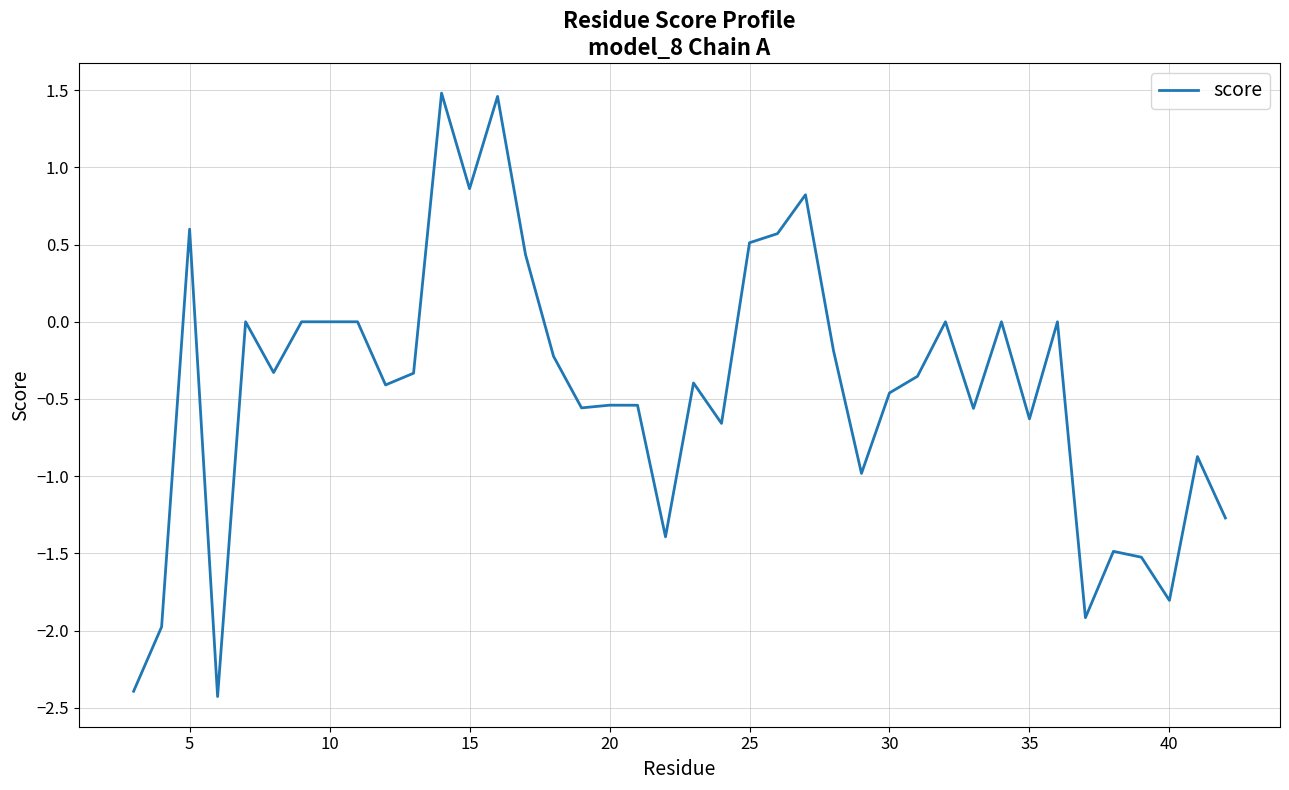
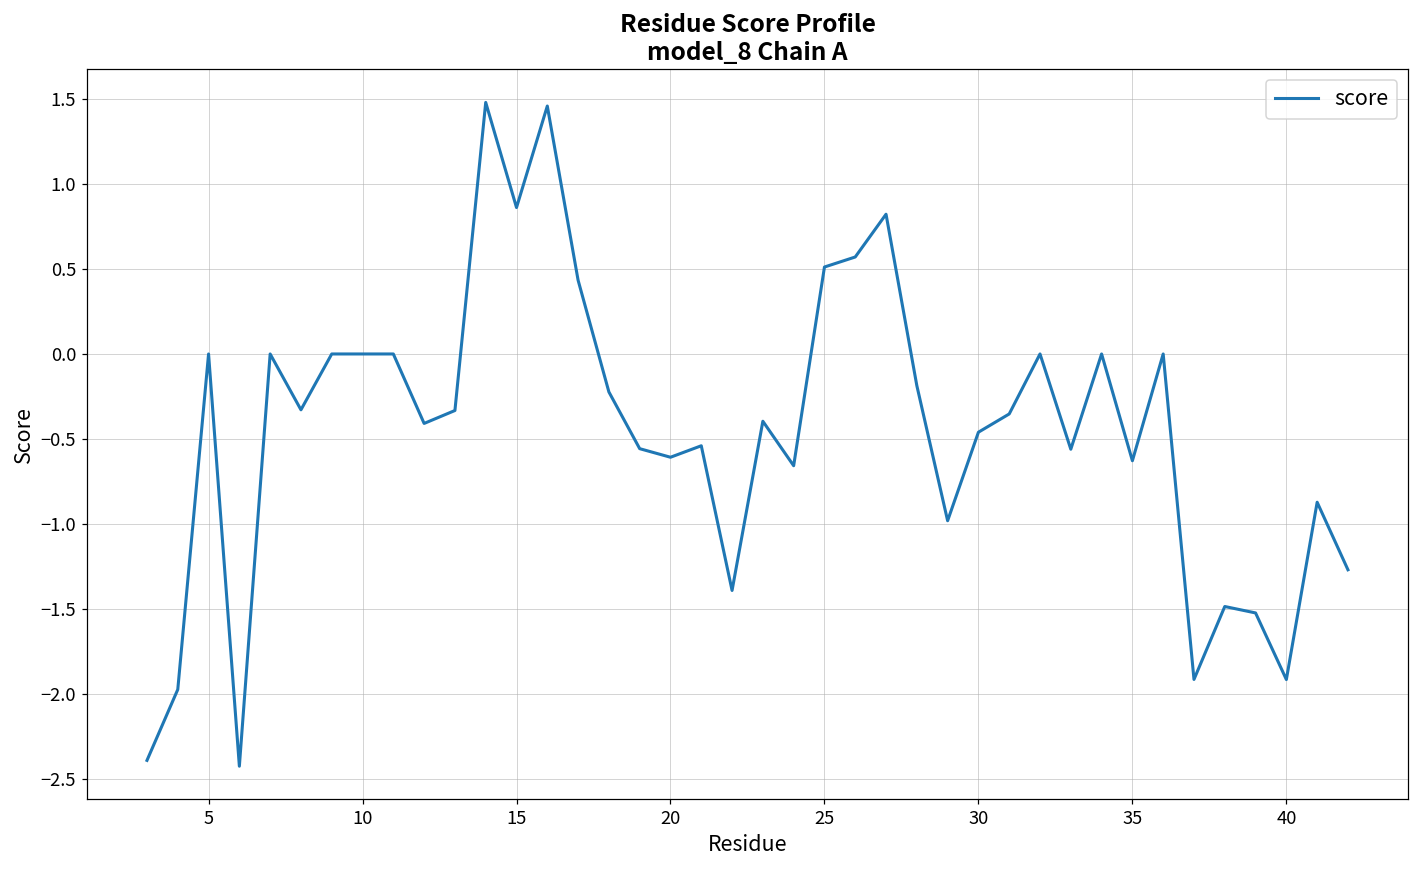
  {
-   "5": 0.6,
+   "5": 0.0,
    "10": 0.00,
    "15": 0.86,
-   "20": -0.54,
+   "20": -0.61,
    "25": 0.51,
    "30": -0.46,
    "35": -0.63,
-   "40": -1.80
+   "40": -1.92
  }
